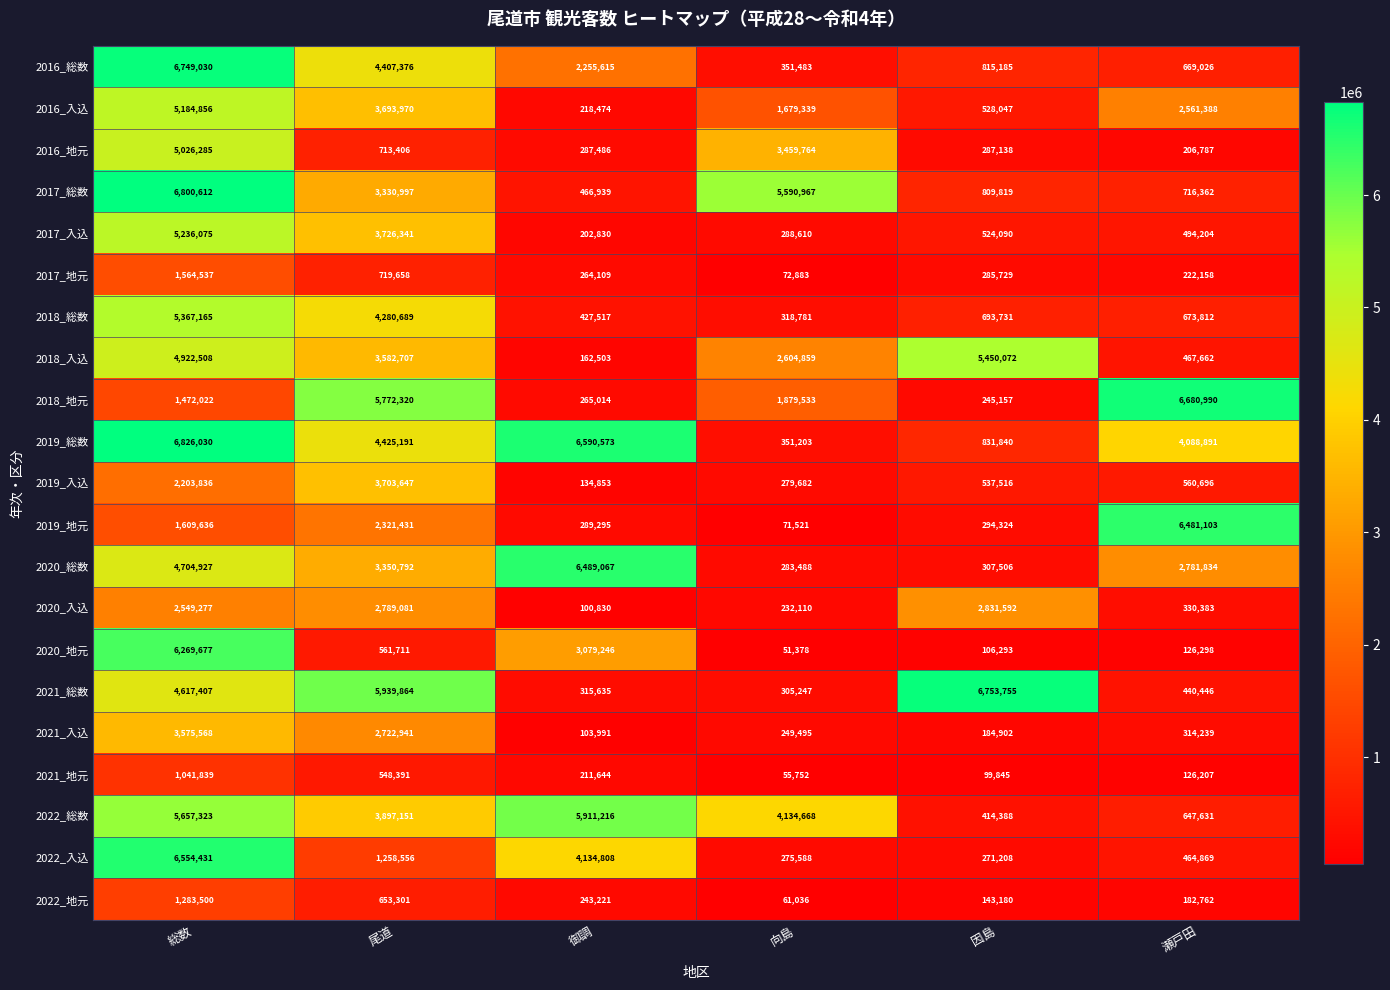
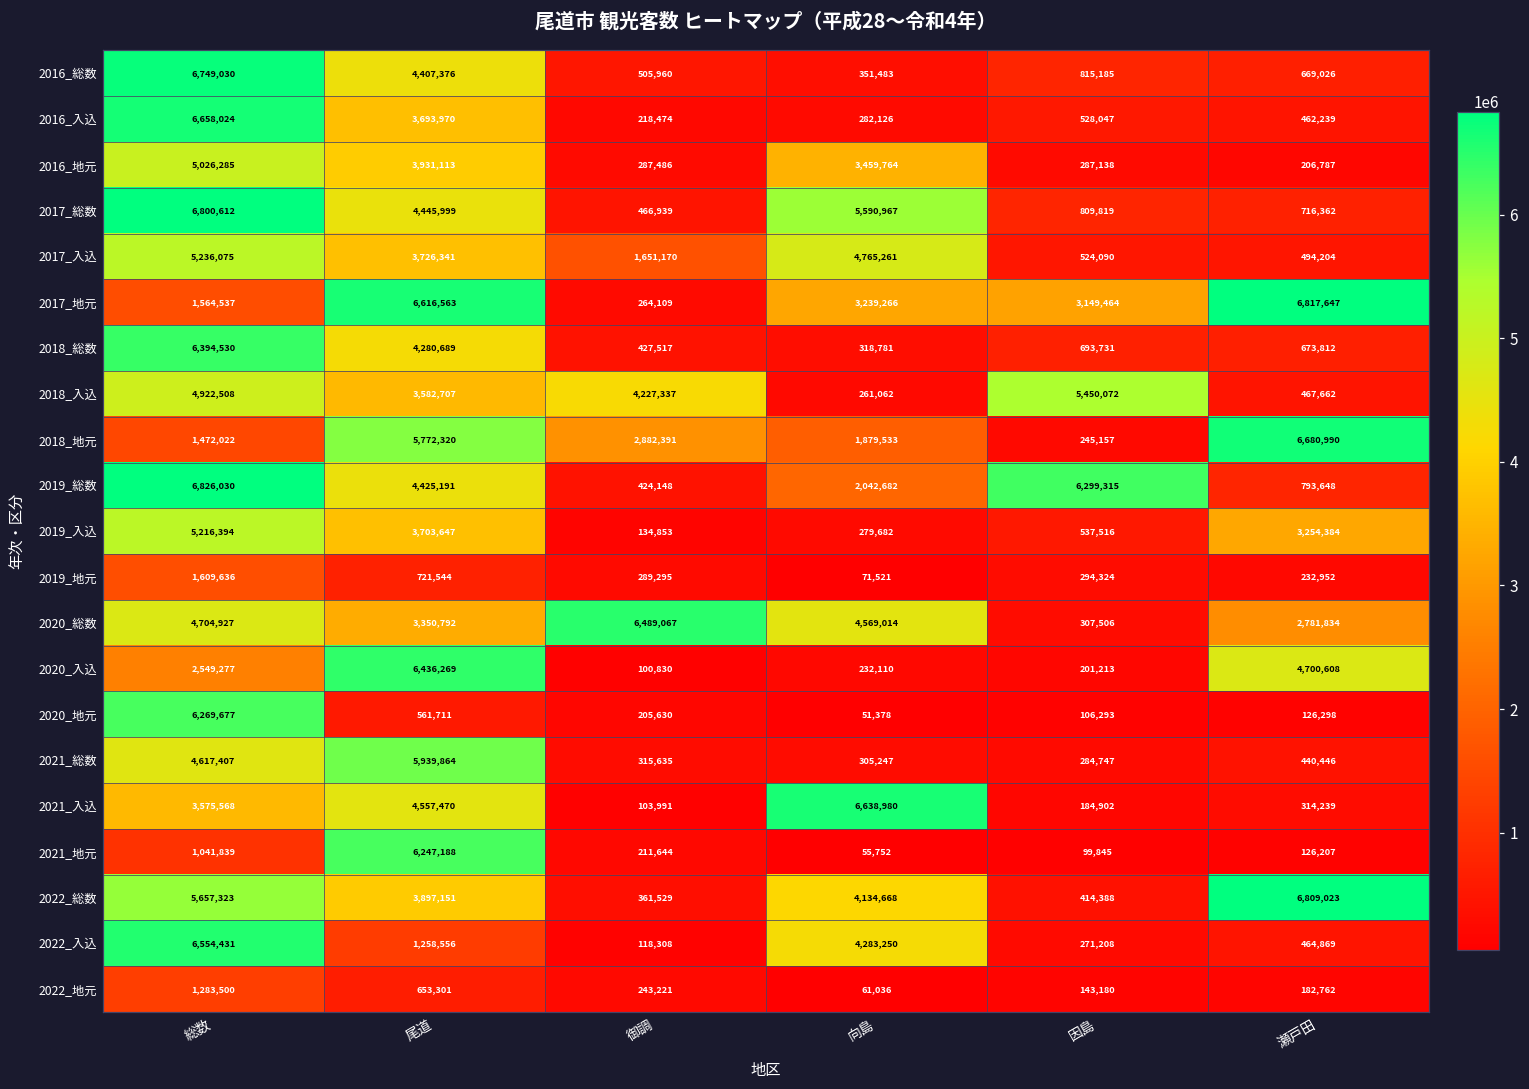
  {
    "2016_総数": {
      "総数": "6,749,030",
      "尾道": "4,407,376",
-     "御調": "2,255,615",
+     "御調": "505,960",
      "向島": "351,483",
      "因島": "815,185",
      "瀬戸田": "669,026"
    },
    "2016_入込": {
-     "総数": "5,184,856",
+     "総数": "6,658,024",
      "尾道": "3,693,970",
      "御調": "218,474",
-     "向島": "1,679,339",
+     "向島": "282,126",
      "因島": "528,047",
-     "瀬戸田": "2,561,388"
+     "瀬戸田": "462,239"
    },
    "2016_地元": {
      "総数": "5,026,285",
-     "尾道": "713,406",
+     "尾道": "3,931,113",
      "御調": "287,486",
      "向島": "3,459,764",
      "因島": "287,138",
      "瀬戸田": "206,787"
    },
    "2017_総数": {
      "総数": "6,800,612",
-     "尾道": "3,330,997",
+     "尾道": "4,445,999",
      "御調": "466,939",
      "向島": "5,590,967",
      "因島": "809,819",
      "瀬戸田": "716,362"
    },
    "2017_入込": {
      "総数": "5,236,075",
      "尾道": "3,726,341",
-     "御調": "202,830",
-     "向島": "288,610",
+     "御調": "1,651,170",
+     "向島": "4,765,261",
      "因島": "524,090",
      "瀬戸田": "494,204"
    },
    "2017_地元": {
      "総数": "1,564,537",
-     "尾道": "719,658",
+     "尾道": "6,616,563",
      "御調": "264,109",
-     "向島": "72,883",
-     "因島": "285,729",
-     "瀬戸田": "222,158"
+     "向島": "3,239,266",
+     "因島": "3,149,464",
+     "瀬戸田": "6,817,647"
    },
    "2018_総数": {
-     "総数": "5,367,165",
+     "総数": "6,394,530",
      "尾道": "4,280,689",
      "御調": "427,517",
      "向島": "318,781",
      "因島": "693,731",
      "瀬戸田": "673,812"
    },
    "2018_入込": {
      "総数": "4,922,508",
      "尾道": "3,582,707",
-     "御調": "162,503",
-     "向島": "2,604,859",
+     "御調": "4,227,337",
+     "向島": "261,062",
      "因島": "5,450,072",
      "瀬戸田": "467,662"
    },
    "2018_地元": {
      "総数": "1,472,022",
      "尾道": "5,772,320",
-     "御調": "265,014",
+     "御調": "2,882,391",
      "向島": "1,879,533",
      "因島": "245,157",
      "瀬戸田": "6,680,990"
    },
    "2019_総数": {
      "総数": "6,826,030",
      "尾道": "4,425,191",
-     "御調": "6,590,573",
-     "向島": "351,203",
-     "因島": "831,840",
-     "瀬戸田": "4,088,891"
+     "御調": "424,148",
+     "向島": "2,042,682",
+     "因島": "6,299,315",
+     "瀬戸田": "793,648"
    },
    "2019_入込": {
-     "総数": "2,203,836",
+     "総数": "5,216,394",
      "尾道": "3,703,647",
      "御調": "134,853",
      "向島": "279,682",
      "因島": "537,516",
-     "瀬戸田": "560,696"
+     "瀬戸田": "3,254,384"
    },
    "2019_地元": {
      "総数": "1,609,636",
-     "尾道": "2,321,431",
+     "尾道": "721,544",
      "御調": "289,295",
      "向島": "71,521",
      "因島": "294,324",
-     "瀬戸田": "6,481,103"
+     "瀬戸田": "232,952"
    },
    "2020_総数": {
      "総数": "4,704,927",
      "尾道": "3,350,792",
      "御調": "6,489,067",
-     "向島": "283,488",
+     "向島": "4,569,014",
      "因島": "307,506",
      "瀬戸田": "2,781,834"
    },
    "2020_入込": {
      "総数": "2,549,277",
-     "尾道": "2,789,081",
+     "尾道": "6,436,269",
      "御調": "100,830",
      "向島": "232,110",
-     "因島": "2,831,592",
-     "瀬戸田": "330,383"
+     "因島": "201,213",
+     "瀬戸田": "4,700,608"
    },
    "2020_地元": {
      "総数": "6,269,677",
      "尾道": "561,711",
-     "御調": "3,079,246",
+     "御調": "205,630",
      "向島": "51,378",
      "因島": "106,293",
      "瀬戸田": "126,298"
    },
    "2021_総数": {
      "総数": "4,617,407",
      "尾道": "5,939,864",
      "御調": "315,635",
      "向島": "305,247",
-     "因島": "6,753,755",
+     "因島": "284,747",
      "瀬戸田": "440,446"
    },
    "2021_入込": {
      "総数": "3,575,568",
-     "尾道": "2,722,941",
+     "尾道": "4,557,470",
      "御調": "103,991",
-     "向島": "249,495",
+     "向島": "6,638,980",
      "因島": "184,902",
      "瀬戸田": "314,239"
    },
    "2021_地元": {
      "総数": "1,041,839",
-     "尾道": "548,391",
+     "尾道": "6,247,188",
      "御調": "211,644",
      "向島": "55,752",
      "因島": "99,845",
      "瀬戸田": "126,207"
    },
    "2022_総数": {
      "総数": "5,657,323",
      "尾道": "3,897,151",
-     "御調": "5,911,216",
+     "御調": "361,529",
      "向島": "4,134,668",
      "因島": "414,388",
-     "瀬戸田": "647,631"
+     "瀬戸田": "6,809,023"
    },
    "2022_入込": {
      "総数": "6,554,431",
      "尾道": "1,258,556",
-     "御調": "4,134,808",
-     "向島": "275,588",
+     "御調": "118,308",
+     "向島": "4,283,250",
      "因島": "271,208",
      "瀬戸田": "464,869"
    },
    "2022_地元": {
      "総数": "1,283,500",
      "尾道": "653,301",
      "御調": "243,221",
      "向島": "61,036",
      "因島": "143,180",
      "瀬戸田": "182,762"
    }
  }
